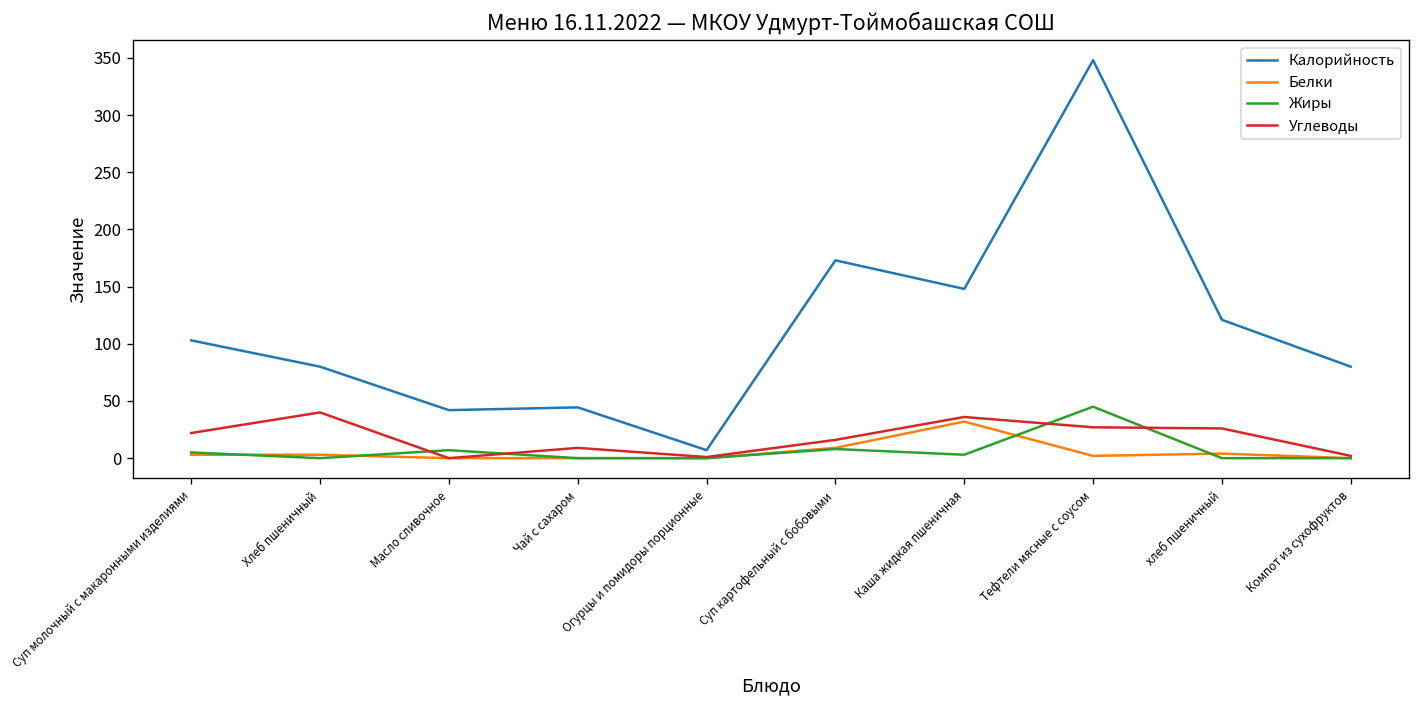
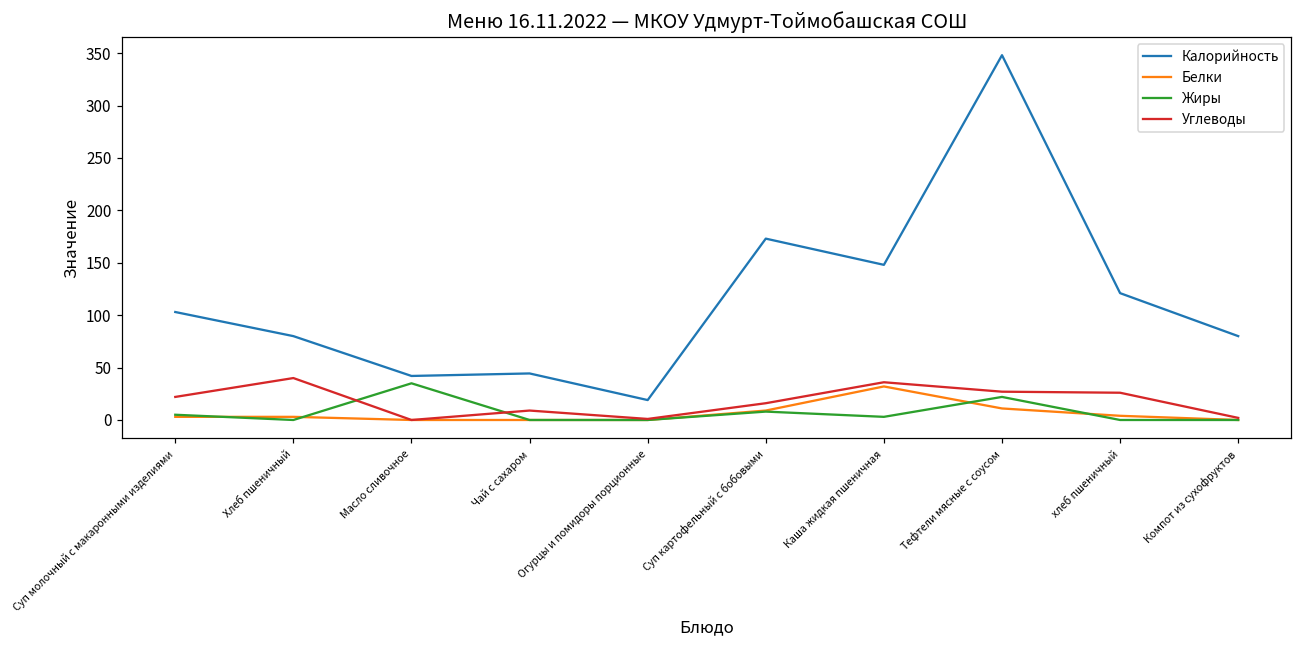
  {
    "Калорийность": {
      "Суп молочный с макаронными изделиями": 100,
      "Хлеб пшеничный": 80,
      "Масло сливочное": 40,
      "Чай с сахаром": 40,
-     "Огурцы и помидоры порционные": 10,
+     "Огурцы и помидоры порционные": 20,
      "Суп картофельный с бобовыми": 170,
      "Каша жидкая пшеничная": 150,
      "Тефтели мясные с соусом": 350,
      "хлеб пшеничный": 120,
      "Компот из сухофруктов": 80
    },
    "Белки": {
      "Хлеб пшеничный": 0,
      "Каша жидкая пшеничная": 30,
-     "Тефтели мясные с соусом": 0,
+     "Тефтели мясные с соусом": 10,
      "хлеб пшеничный": 0
    },
    "Жиры": {
      "Хлеб пшеничный": 0,
-     "Масло сливочное": 10,
+     "Масло сливочное": 40,
      "Каша жидкая пшеничная": 0,
-     "Тефтели мясные с соусом": 50,
+     "Тефтели мясные с соусом": 20,
      "хлеб пшеничный": 0
    },
    "Углеводы": {
      "Суп молочный с макаронными изделиями": 20,
      "Хлеб пшеничный": 40,
      "Чай с сахаром": 10,
      "Суп картофельный с бобовыми": 20,
      "Каша жидкая пшеничная": 40,
      "Тефтели мясные с соусом": 30,
      "хлеб пшеничный": 30
    }
  }
